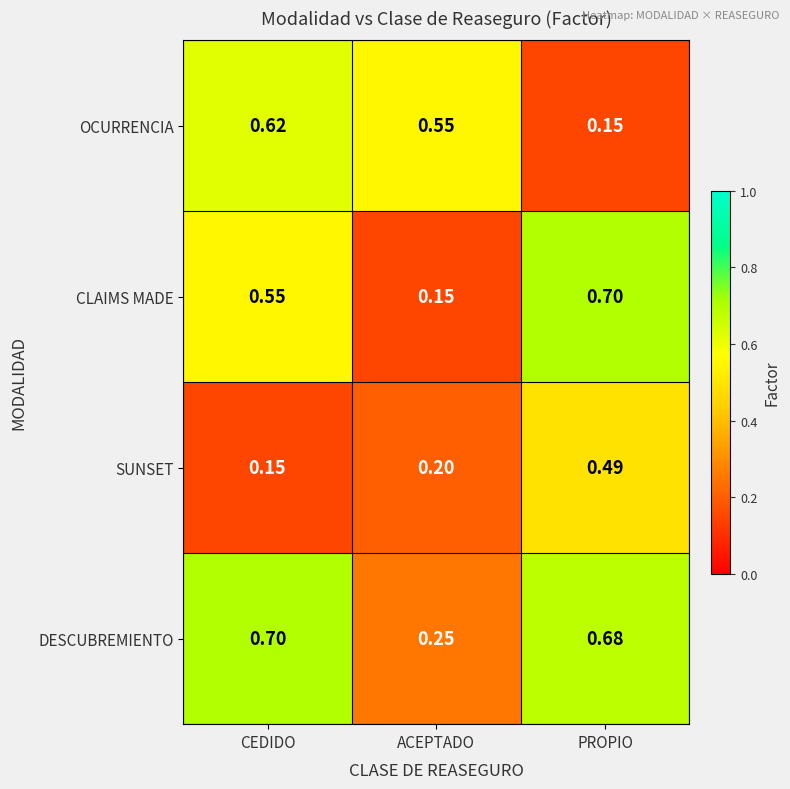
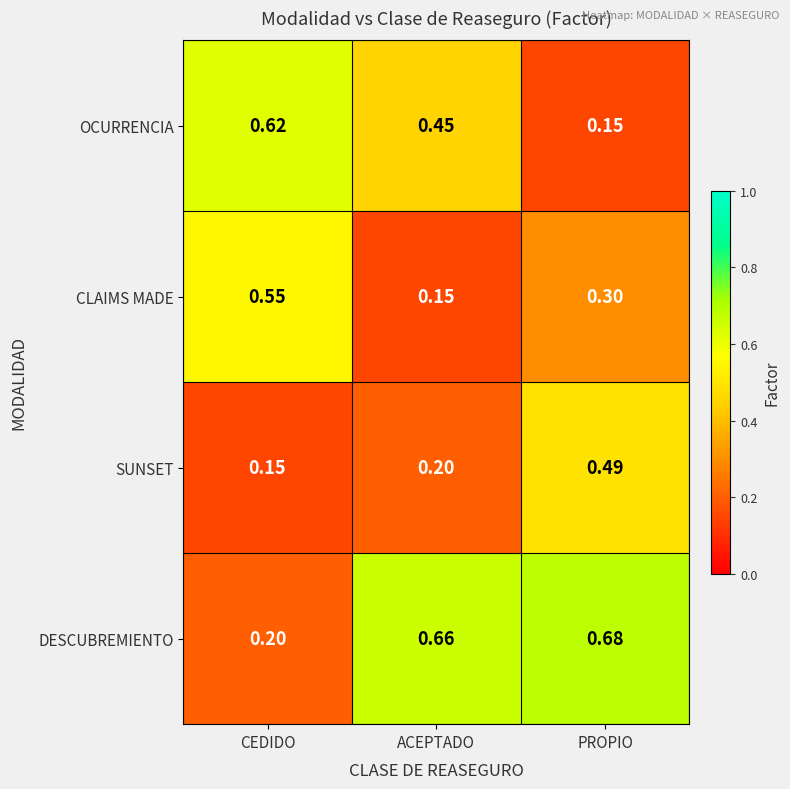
  {
    "OCURRENCIA": {
      "CEDIDO": 0.62,
-     "ACEPTADO": 0.55,
+     "ACEPTADO": 0.45,
      "PROPIO": 0.15
    },
    "CLAIMS MADE": {
      "CEDIDO": 0.55,
      "ACEPTADO": 0.15,
-     "PROPIO": 0.70
+     "PROPIO": 0.30
    },
    "SUNSET": {
      "CEDIDO": 0.15,
      "ACEPTADO": 0.20,
      "PROPIO": 0.49
    },
    "DESCUBREMIENTO": {
-     "CEDIDO": 0.70,
-     "ACEPTADO": 0.25,
+     "CEDIDO": 0.20,
+     "ACEPTADO": 0.66,
      "PROPIO": 0.68
    }
  }
